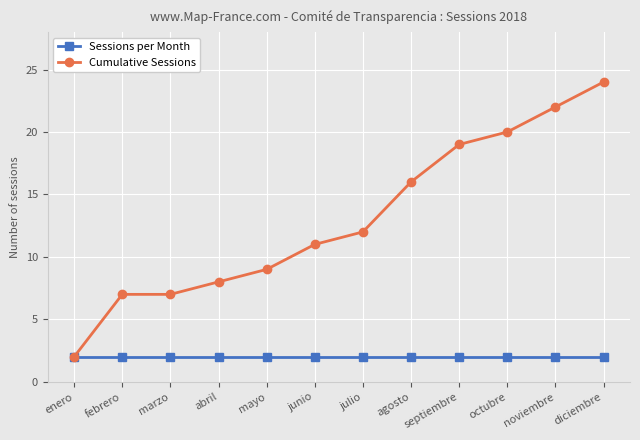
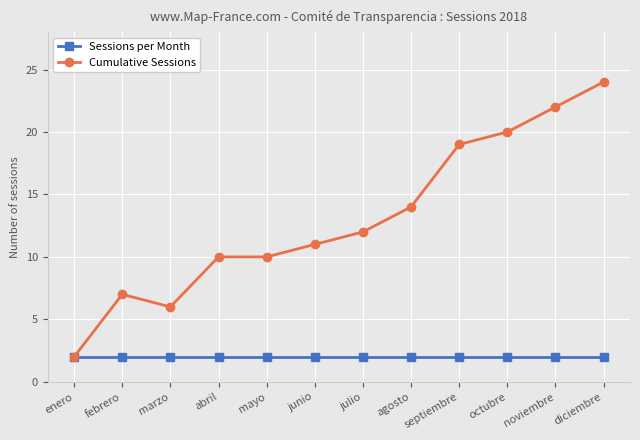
  {
    "Sessions per Month": {
      "febrero": 2,
      "marzo": 2,
      "abril": 2,
      "mayo": 2,
      "junio": 2,
      "julio": 2,
      "agosto": 2,
      "septiembre": 2,
      "octubre": 2,
      "noviembre": 2,
      "diciembre": 2
    },
    "Cumulative Sessions": {
      "febrero": 7,
-     "marzo": 7,
-     "abril": 8,
-     "mayo": 9,
+     "marzo": 6,
+     "abril": 10,
+     "mayo": 10,
      "junio": 11,
      "julio": 12,
-     "agosto": 16,
+     "agosto": 14,
      "septiembre": 19,
      "octubre": 20,
      "noviembre": 22,
      "diciembre": 24
    }
  }
